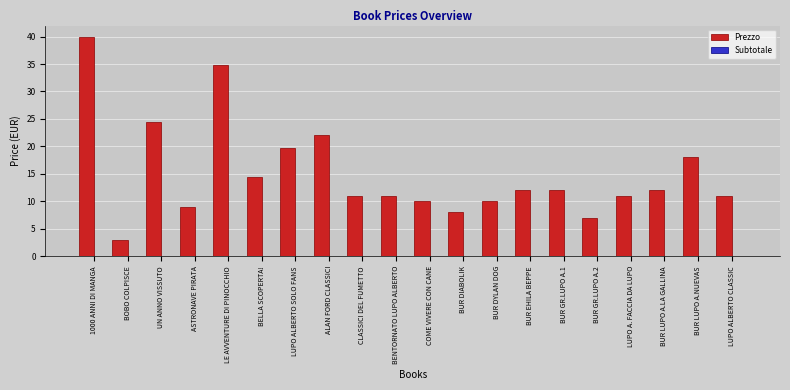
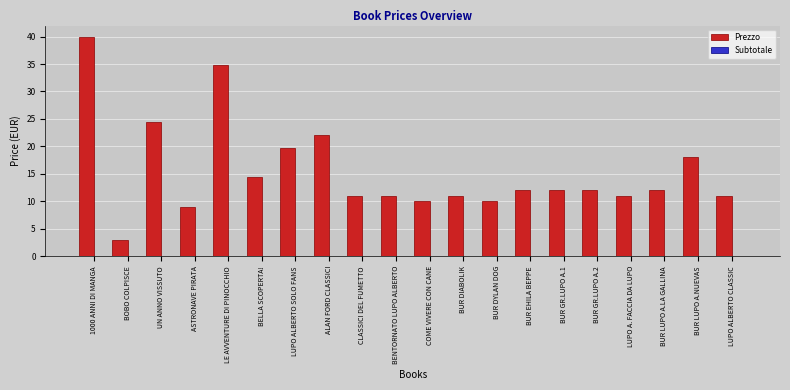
  {
    "Prezzo": {
      "1000 ANNI DI MANGA": 40,
      "BOBO COLPISCE": 3,
      "UN ANNO VISSUTO": 25,
      "ASTRONAVE PIRATA": 9,
      "LE AVVENTURE DI PINOCCHIO": 35,
      "BELLA SCOPERTA!": 14,
      "LUPO ALBERTO SOLO FANS": 20,
      "ALAN FORD CLASSICI": 22,
      "CLASSICI DEL FUMETTO": 11,
      "BENTORNATO LUPO ALBERTO": 11,
      "COME VIVERE CON CANE": 10,
-     "BUR DIABOLIK": 8,
+     "BUR DIABOLIK": 11,
      "BUR DYLAN DOG": 10,
      "BUR EHILA BEPPE": 12,
      "BUR GR.LUPO A.1": 12,
-     "BUR GR.LUPO A.2": 7,
+     "BUR GR.LUPO A.2": 12,
      "LUPO A. FACCIA DA LUPO": 11,
      "BUR LUPO A.LA GALLINA": 12,
      "BUR LUPO A.NUEVAS": 18,
      "LUPO ALBERTO CLASSIC": 11
    },
    "Subtotale": {
      "1000 ANNI DI MANGA": 0,
      "BOBO COLPISCE": 0,
      "UN ANNO VISSUTO": 0,
      "ASTRONAVE PIRATA": 0,
      "LE AVVENTURE DI PINOCCHIO": 0,
      "BELLA SCOPERTA!": 0,
      "LUPO ALBERTO SOLO FANS": 0,
      "ALAN FORD CLASSICI": 0,
      "CLASSICI DEL FUMETTO": 0,
      "BENTORNATO LUPO ALBERTO": 0,
      "COME VIVERE CON CANE": 0,
      "BUR DIABOLIK": 0,
      "BUR DYLAN DOG": 0,
      "BUR EHILA BEPPE": 0,
      "BUR GR.LUPO A.1": 0,
      "BUR GR.LUPO A.2": 0,
      "LUPO A. FACCIA DA LUPO": 0,
      "BUR LUPO A.LA GALLINA": 0,
      "BUR LUPO A.NUEVAS": 0,
      "LUPO ALBERTO CLASSIC": 0
    }
  }
